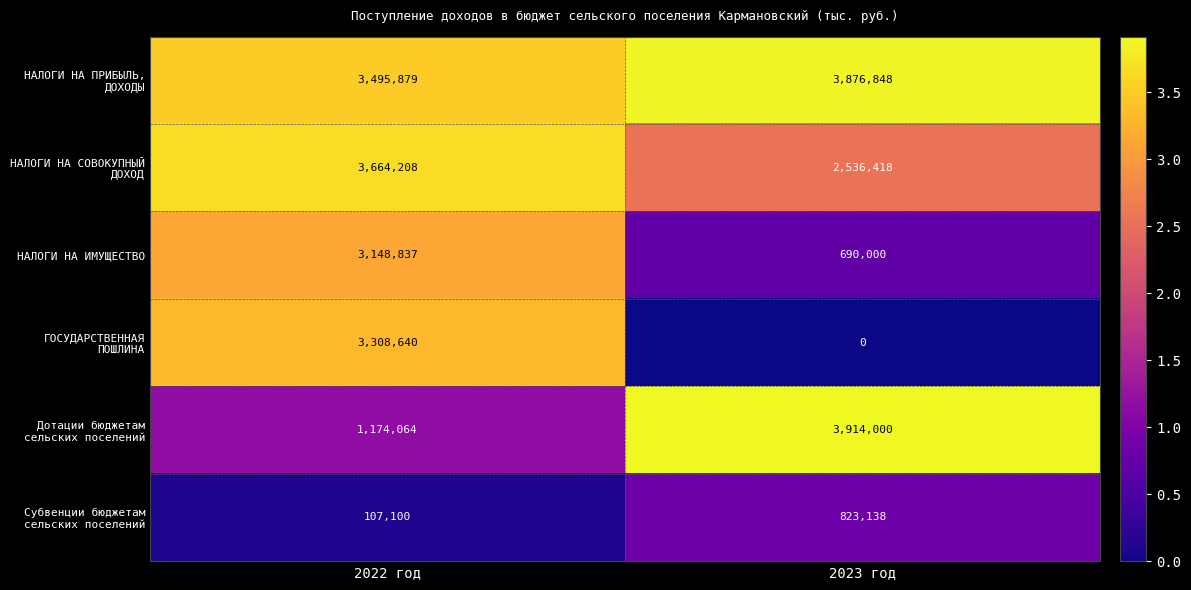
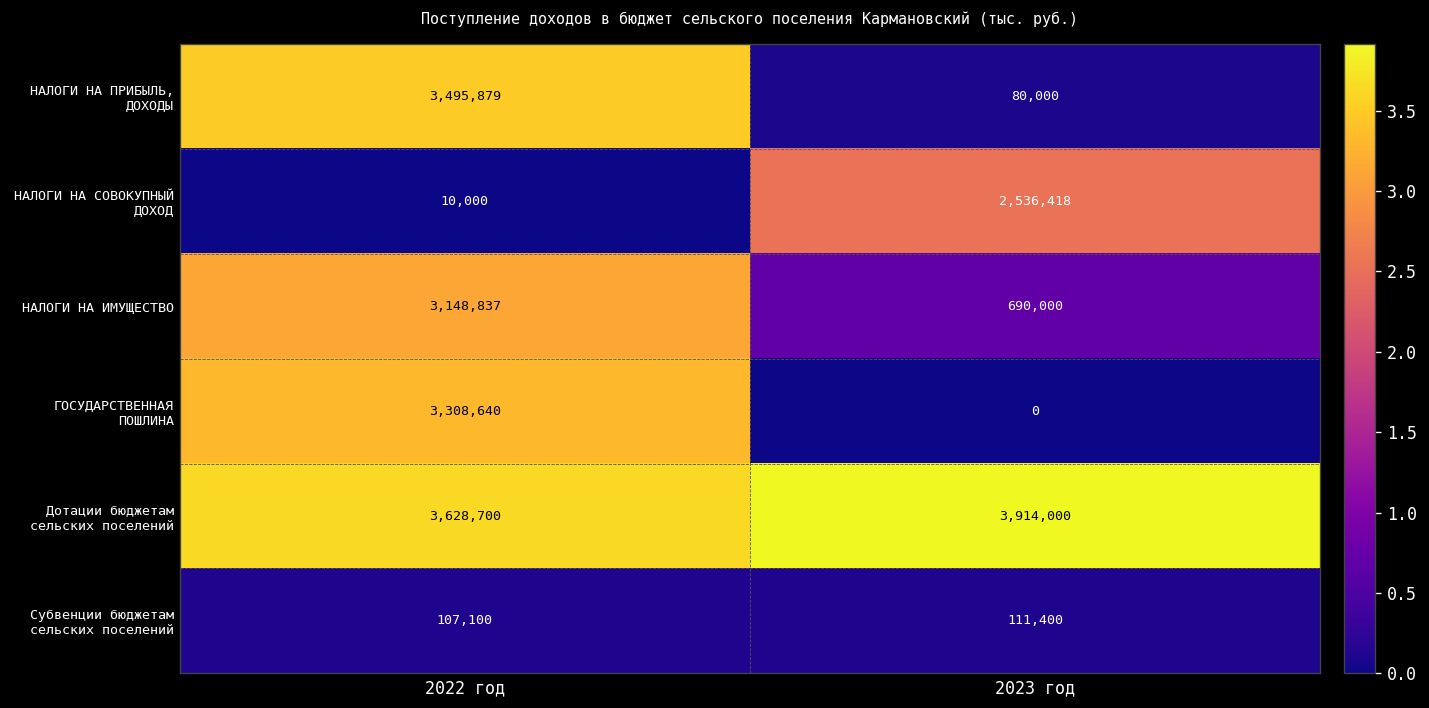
  {
    "НАЛОГИ НА ПРИБЫЛЬ, ДОХОДЫ": {
      "2022 год": "3,495,879",
-     "2023 год": "3,876,848"
+     "2023 год": "80,000"
    },
    "НАЛОГИ НА СОВОКУПНЫЙ ДОХОД": {
-     "2022 год": "3,664,208",
+     "2022 год": "10,000",
      "2023 год": "2,536,418"
    },
    "НАЛОГИ НА ИМУЩЕСТВО": {
      "2022 год": "3,148,837",
      "2023 год": "690,000"
    },
    "ГОСУДАРСТВЕННАЯ ПОШЛИНА": {
      "2022 год": "3,308,640",
      "2023 год": "0"
    },
    "Дотации бюджетам сельских поселений": {
-     "2022 год": "1,174,064",
+     "2022 год": "3,628,700",
      "2023 год": "3,914,000"
    },
    "Субвенции бюджетам сельских поселений": {
      "2022 год": "107,100",
-     "2023 год": "823,138"
+     "2023 год": "111,400"
    }
  }
